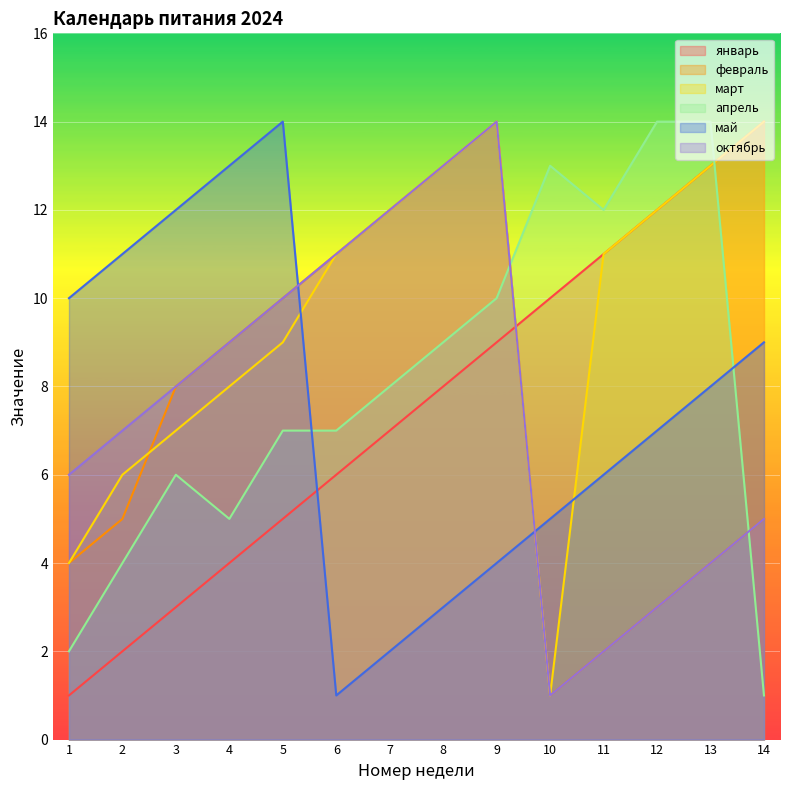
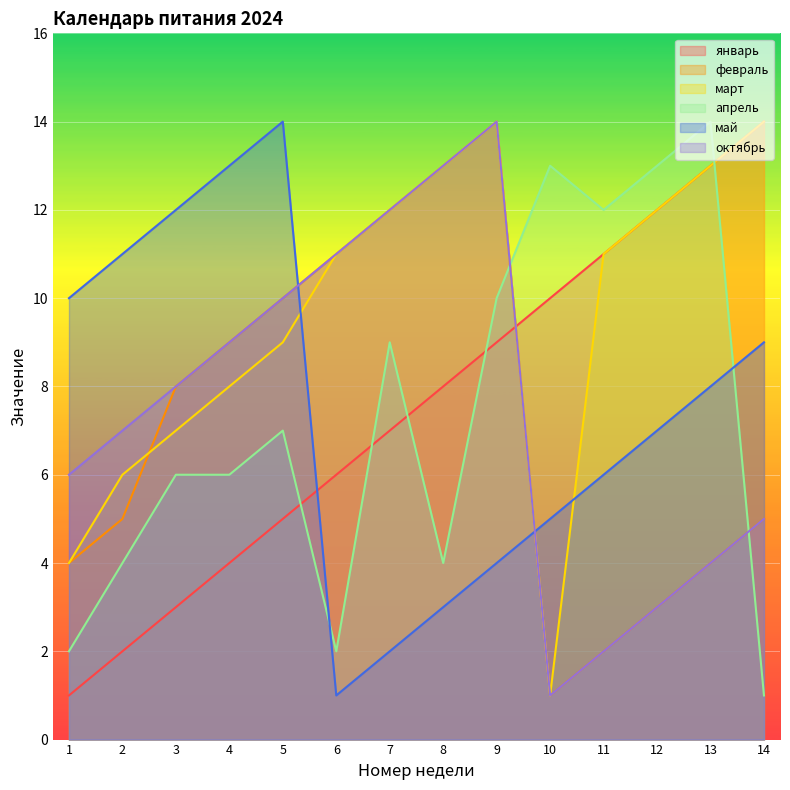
  {
    "апрель": {
      "1": 2,
      "2": 4,
      "3": 6,
-     "4": 5,
+     "4": 6,
      "5": 7,
-     "6": 7,
-     "7": 8,
-     "8": 9,
+     "6": 2,
+     "7": 9,
+     "8": 4,
      "9": 10,
      "10": 13,
      "11": 12,
-     "12": 14,
+     "12": 13,
      "14": 1
    }
  }
